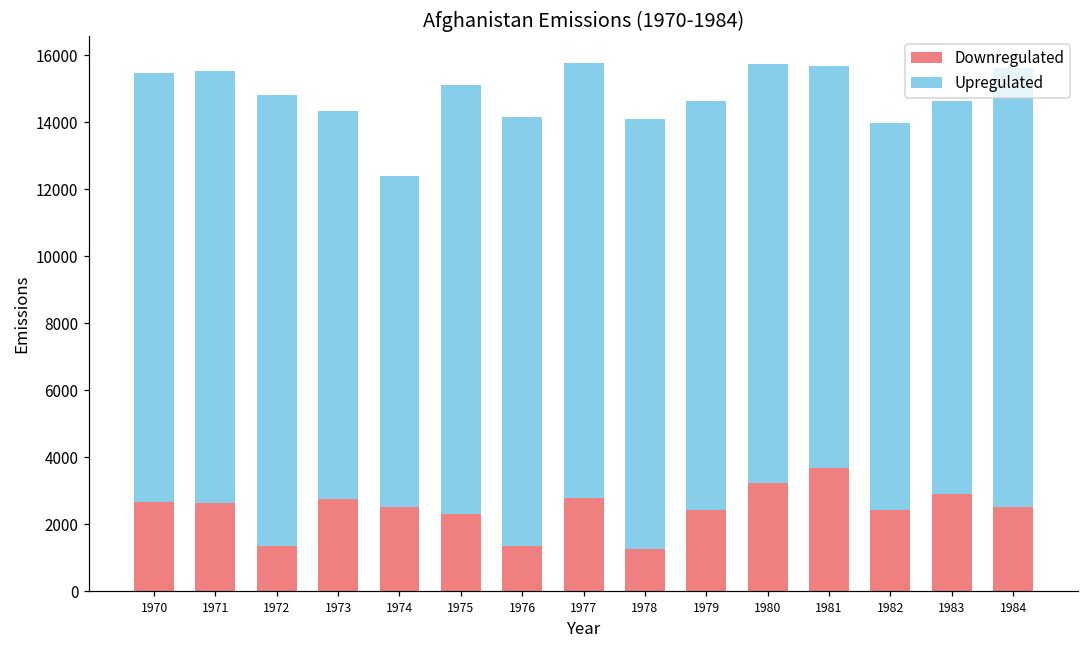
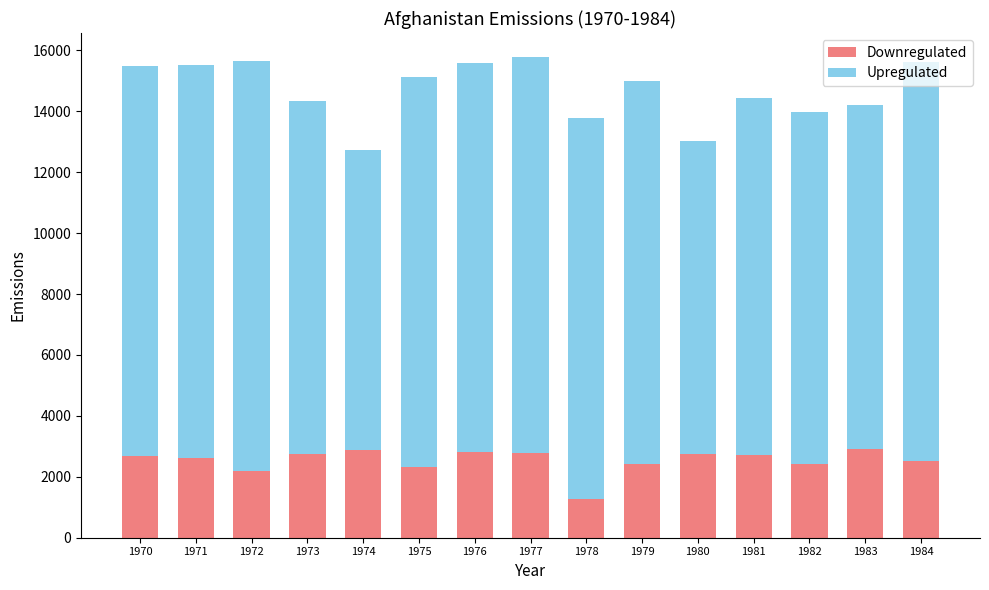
  {
    "Downregulated": {
      "1970": 2700,
      "1971": 2600,
-     "1972": 1300,
+     "1972": 2200,
      "1973": 2800,
-     "1974": 2500,
+     "1974": 2900,
      "1975": 2300,
-     "1976": 1400,
+     "1976": 2800,
      "1977": 2800,
      "1978": 1300,
      "1979": 2400,
-     "1980": 3200,
-     "1981": 3700,
+     "1980": 2800,
+     "1981": 2700,
      "1982": 2400,
      "1983": 2900,
      "1984": 2500
    },
    "Upregulated": {
      "1970": 12800,
      "1971": 12900,
      "1972": 13500,
      "1973": 11600,
      "1974": 9900,
      "1975": 12800,
      "1976": 12800,
      "1977": 13000,
-     "1978": 12800,
-     "1979": 12200,
-     "1980": 12500,
-     "1981": 12000,
+     "1978": 12500,
+     "1979": 12600,
+     "1980": 10300,
+     "1981": 11700,
      "1982": 11500,
-     "1983": 11700
+     "1983": 11300
    }
  }
